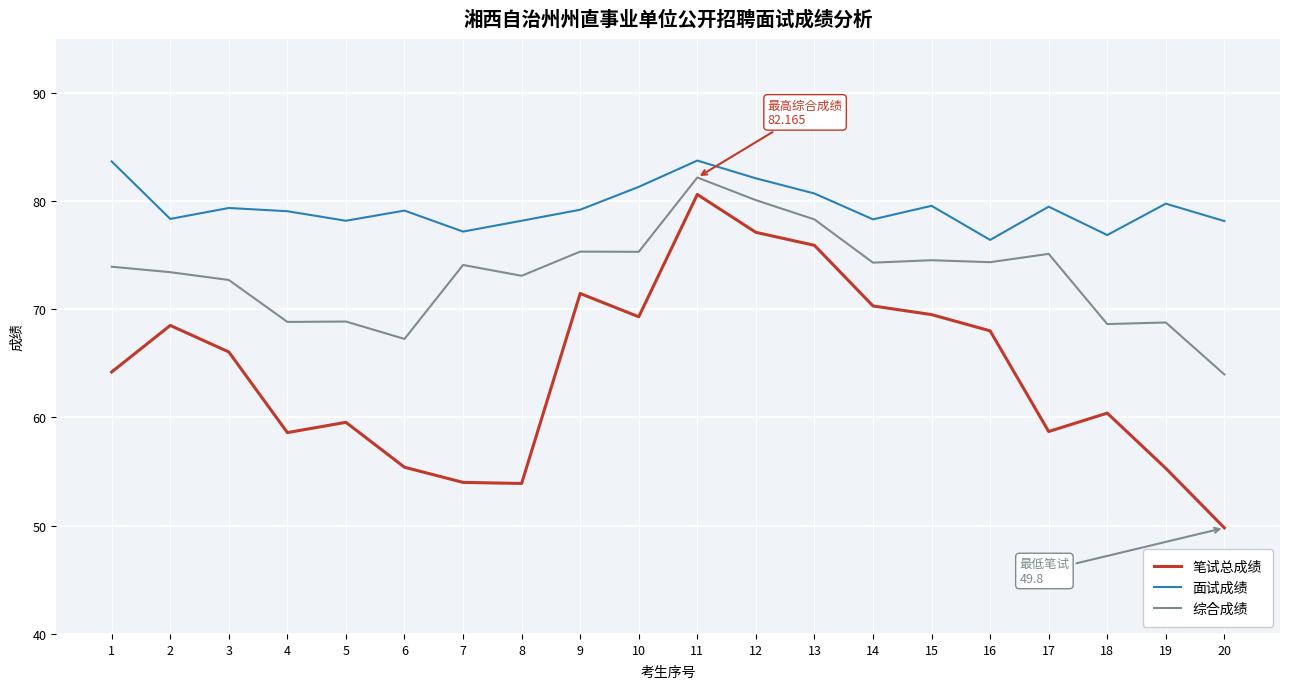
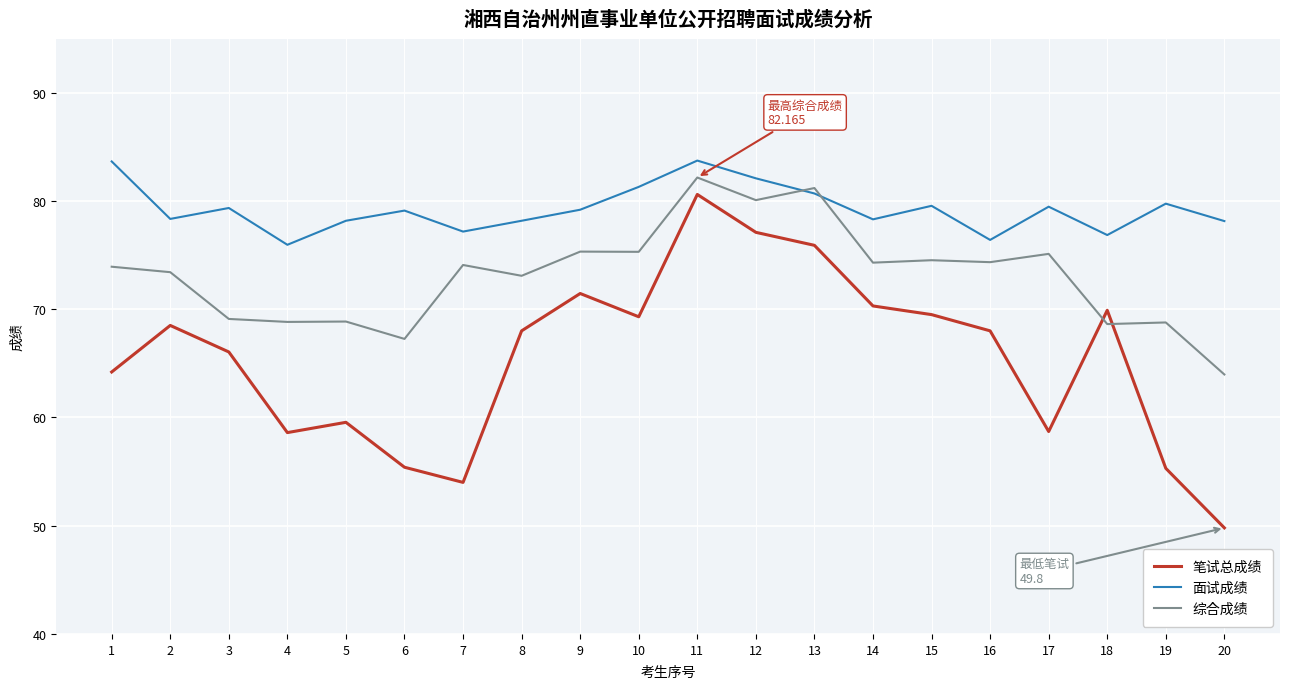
  {
    "笔试总成绩": {
      "1": 64.2,
      "2": 68.5,
      "3": 66.1,
      "4": 58.6,
      "5": 59.6,
      "6": 55.4,
      "7": 54.0,
-     "8": 53.9,
+     "8": 68.0,
      "9": 71.5,
      "10": 69.3,
      "11": 80.6,
      "12": 77.1,
      "13": 75.9,
      "14": 70.3,
      "15": 69.5,
      "16": 68.0,
      "17": 58.7,
-     "18": 60.4,
+     "18": 69.9,
      "19": 55.3
    },
    "面试成绩": {
      "1": 83.7,
      "2": 78.3,
      "3": 79.4,
-     "4": 79.1,
+     "4": 76.0,
      "5": 78.2,
      "6": 79.1,
      "7": 77.2,
      "8": 78.2,
      "9": 79.2,
      "10": 81.3,
      "11": 83.7,
      "13": 80.7,
      "14": 78.3,
      "15": 79.6,
      "16": 76.4,
      "17": 79.5,
      "18": 76.9,
      "19": 79.8,
      "20": 78.1
    },
    "综合成绩": {
      "1": 73.9,
      "2": 73.4,
-     "3": 72.7,
+     "3": 69.1,
      "4": 68.8,
      "5": 68.9,
      "6": 67.3,
      "7": 74.1,
      "8": 73.1,
      "9": 75.3,
      "10": 75.3,
      "11": 82.2,
      "12": 80.1,
-     "13": 78.3,
+     "13": 81.2,
      "14": 74.3,
      "15": 74.5,
      "16": 74.3,
      "17": 75.1,
      "18": 68.6,
      "19": 68.8,
      "20": 64.0
    }
  }
